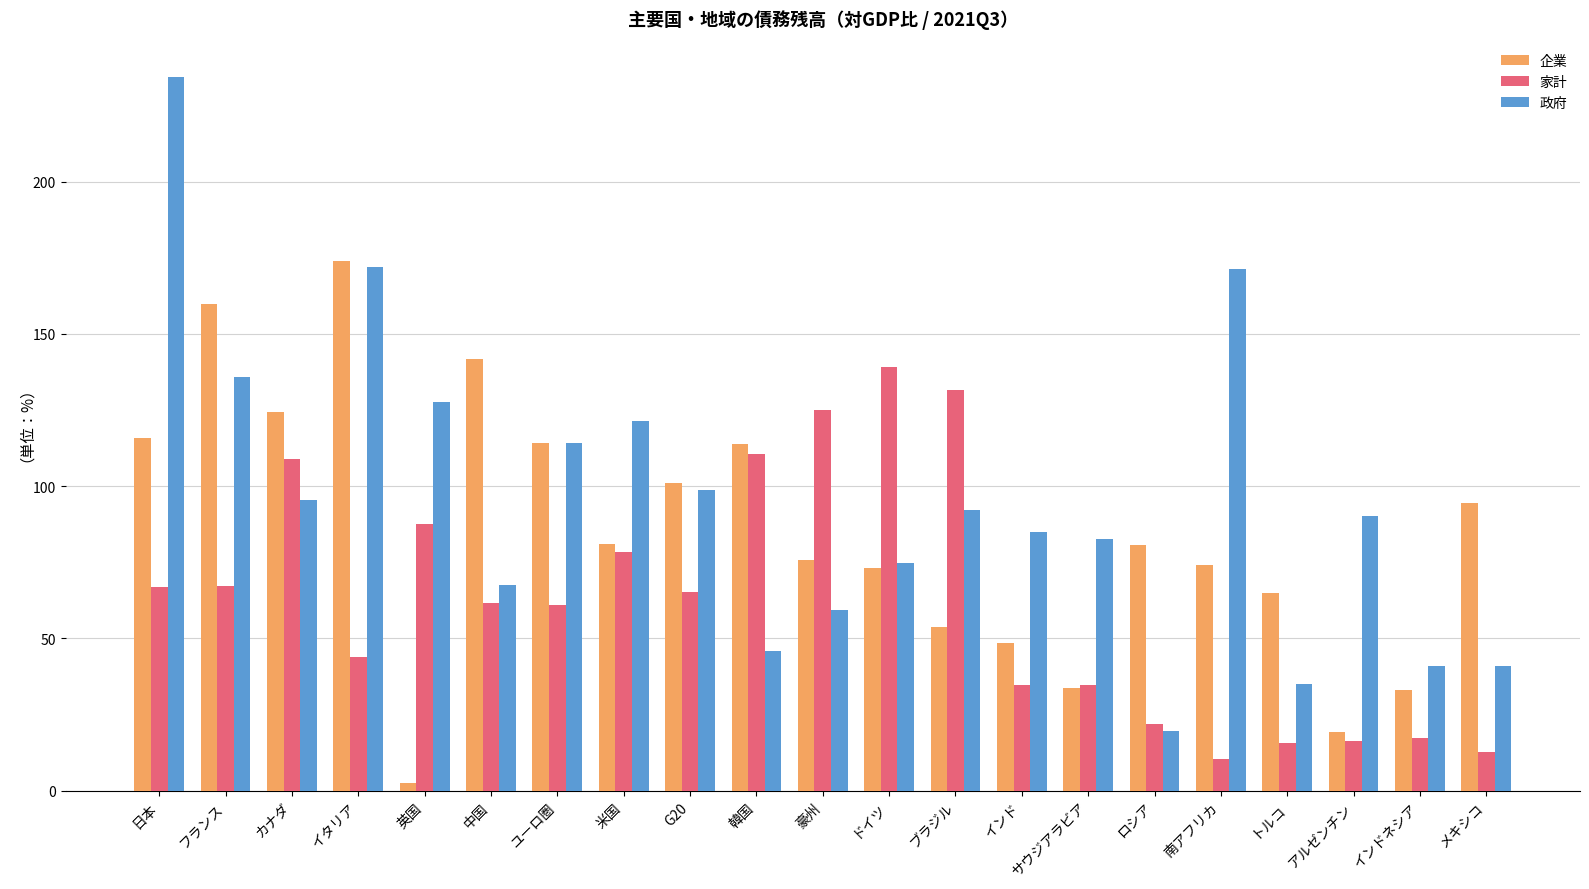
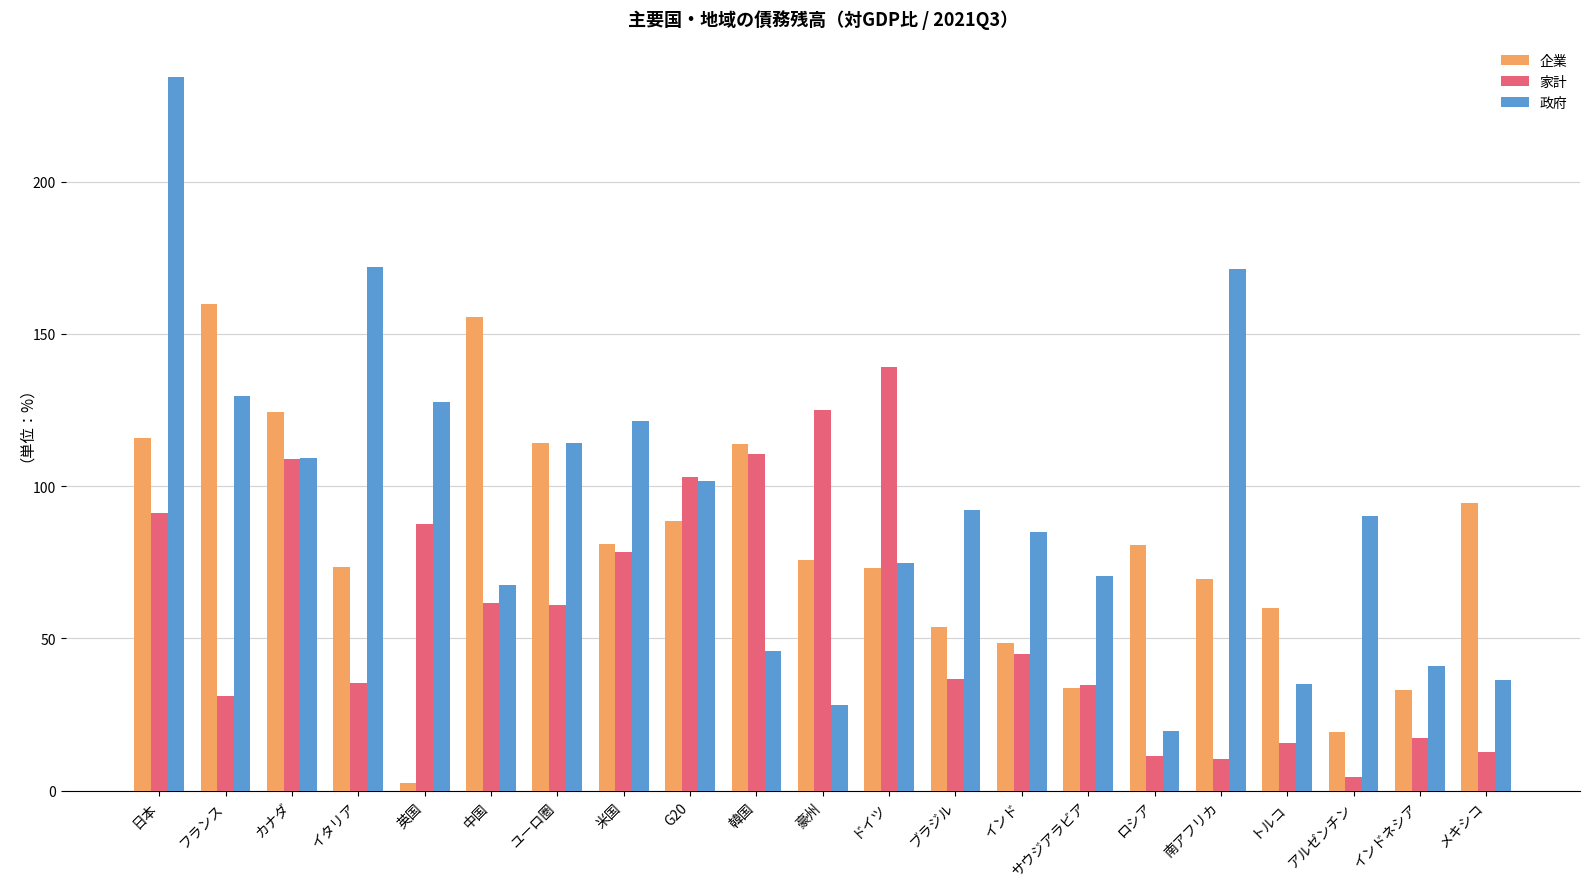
  {
    "企業": {
      "日本": 116,
      "フランス": 160,
      "カナダ": 125,
-     "イタリア": 174,
+     "イタリア": 73,
      "英国": 3,
-     "中国": 142,
+     "中国": 156,
      "ユーロ圏": 114,
      "米国": 81,
-     "G20": 101,
+     "G20": 89,
      "韓国": 114,
      "豪州": 76,
      "ドイツ": 73,
      "ブラジル": 54,
      "インド": 48,
      "サウジアラビア": 34,
      "ロシア": 81,
-     "南アフリカ": 74,
-     "トルコ": 65,
+     "南アフリカ": 69,
+     "トルコ": 60,
      "アルゼンチン": 19,
      "インドネシア": 33,
      "メキシコ": 95
    },
    "家計": {
-     "日本": 67,
-     "フランス": 67,
+     "日本": 91,
+     "フランス": 31,
      "カナダ": 109,
-     "イタリア": 44,
+     "イタリア": 36,
      "英国": 88,
      "中国": 62,
      "ユーロ圏": 61,
      "米国": 79,
-     "G20": 65,
+     "G20": 103,
      "韓国": 110,
      "豪州": 125,
      "ドイツ": 139,
-     "ブラジル": 132,
-     "インド": 35,
+     "ブラジル": 37,
+     "インド": 45,
      "サウジアラビア": 35,
-     "ロシア": 22,
+     "ロシア": 12,
      "南アフリカ": 10,
      "トルコ": 16,
-     "アルゼンチン": 16,
+     "アルゼンチン": 5,
      "インドネシア": 17,
      "メキシコ": 13
    },
    "政府": {
      "日本": 234,
-     "フランス": 136,
-     "カナダ": 96,
+     "フランス": 130,
+     "カナダ": 109,
      "イタリア": 172,
      "英国": 128,
      "中国": 68,
      "ユーロ圏": 114,
      "米国": 122,
-     "G20": 99,
+     "G20": 102,
      "韓国": 46,
-     "豪州": 59,
+     "豪州": 28,
      "ドイツ": 75,
      "ブラジル": 92,
      "インド": 85,
-     "サウジアラビア": 83,
+     "サウジアラビア": 70,
      "ロシア": 20,
      "南アフリカ": 171,
      "トルコ": 35,
      "アルゼンチン": 90,
      "インドネシア": 41,
-     "メキシコ": 41
+     "メキシコ": 36
    }
  }
